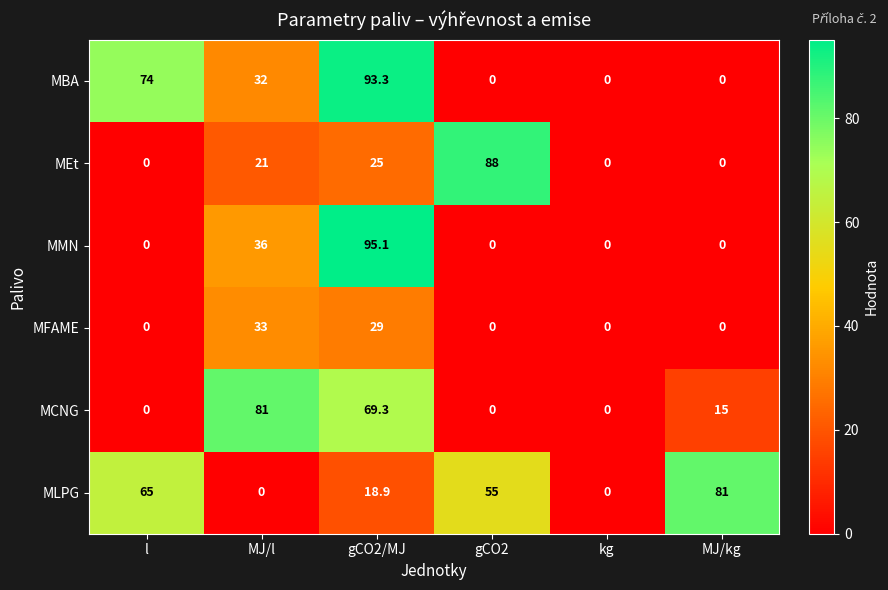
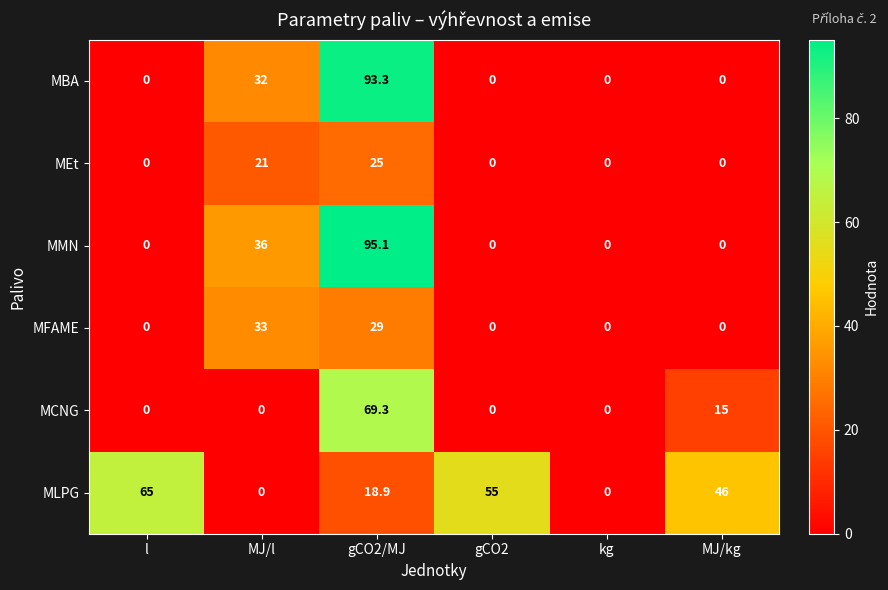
  {
    "MBA": {
-     "l": 74,
+     "l": 0,
      "MJ/l": 32,
      "gCO2/MJ": 93.3,
      "gCO2": 0,
      "kg": 0,
      "MJ/kg": 0
    },
    "MEt": {
      "l": 0,
      "MJ/l": 21,
      "gCO2/MJ": 25,
-     "gCO2": 88,
+     "gCO2": 0,
      "kg": 0,
      "MJ/kg": 0
    },
    "MMN": {
      "l": 0,
      "MJ/l": 36,
      "gCO2/MJ": 95.1,
      "gCO2": 0,
      "kg": 0,
      "MJ/kg": 0
    },
    "MFAME": {
      "l": 0,
      "MJ/l": 33,
      "gCO2/MJ": 29,
      "gCO2": 0,
      "kg": 0,
      "MJ/kg": 0
    },
    "MCNG": {
      "l": 0,
-     "MJ/l": 81,
+     "MJ/l": 0,
      "gCO2/MJ": 69.3,
      "gCO2": 0,
      "kg": 0,
      "MJ/kg": 15
    },
    "MLPG": {
      "l": 65,
      "MJ/l": 0,
      "gCO2/MJ": 18.9,
      "gCO2": 55,
      "kg": 0,
-     "MJ/kg": 81
+     "MJ/kg": 46
    }
  }
